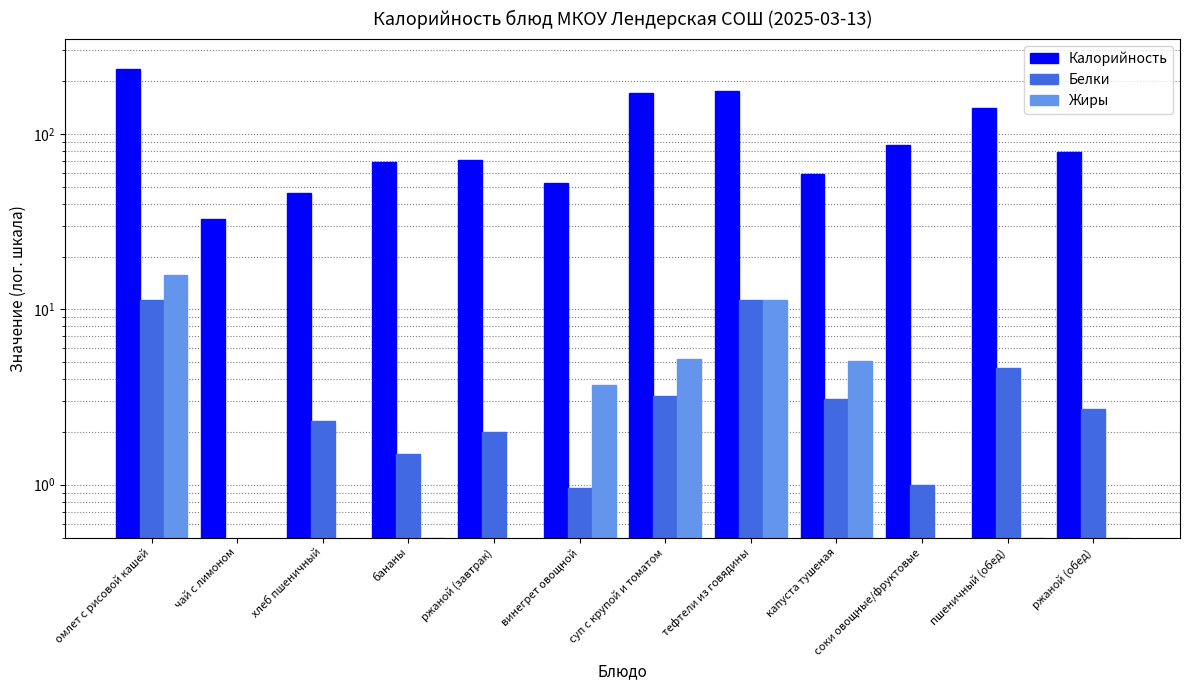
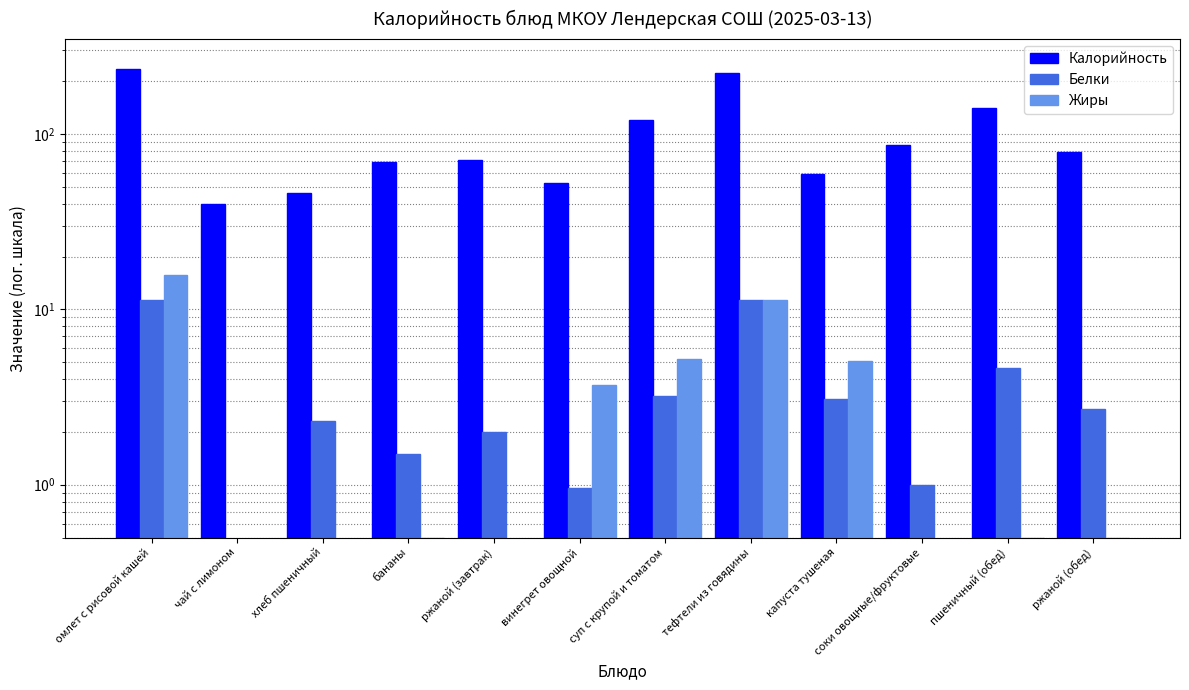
  {
    "Калорийность": {
      "омлет с рисовой кашей": 240,
-     "чай с лимоном": 33,
+     "чай с лимоном": 40,
      "хлеб пшеничный": 46,
      "бананы": 69,
      "ржаной (завтрак)": 71,
      "винегрет овощной": 53,
-     "суп с крупой и томатом": 170,
-     "тефтели из говядины": 180,
+     "суп с крупой и томатом": 120,
+     "тефтели из говядины": 220,
      "капуста тушеная": 59,
      "соки овощные/фруктовые": 90,
      "пшеничный (обед)": 140,
      "ржаной (обед)": 80
    }
  }
